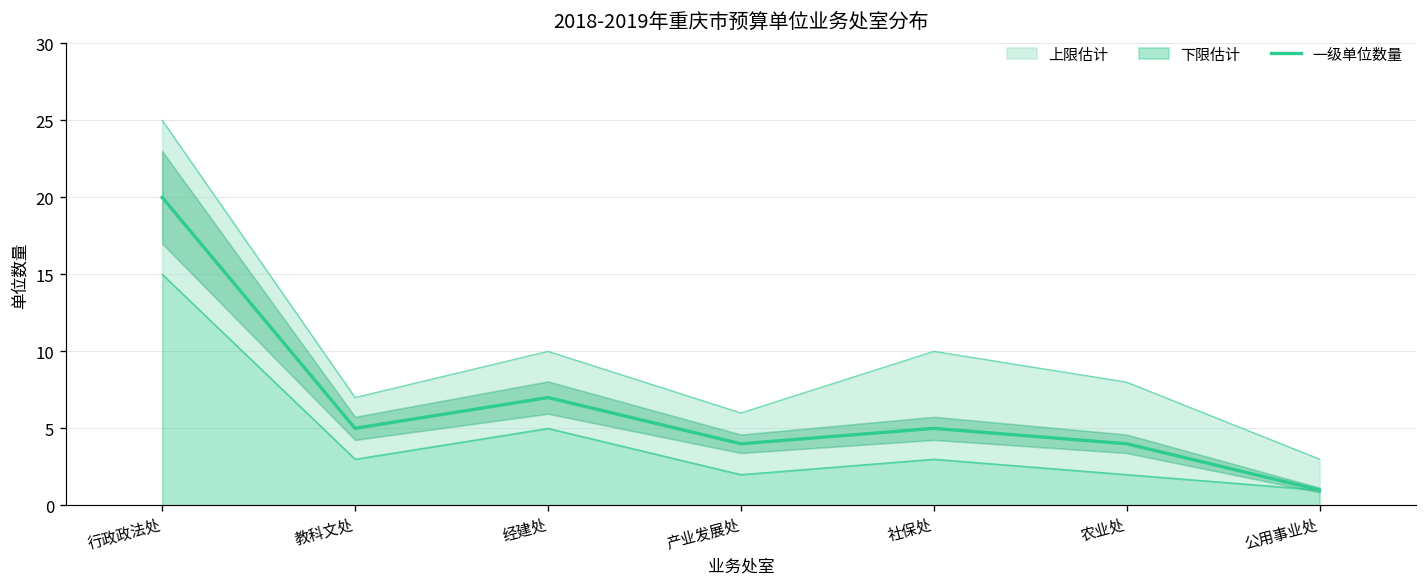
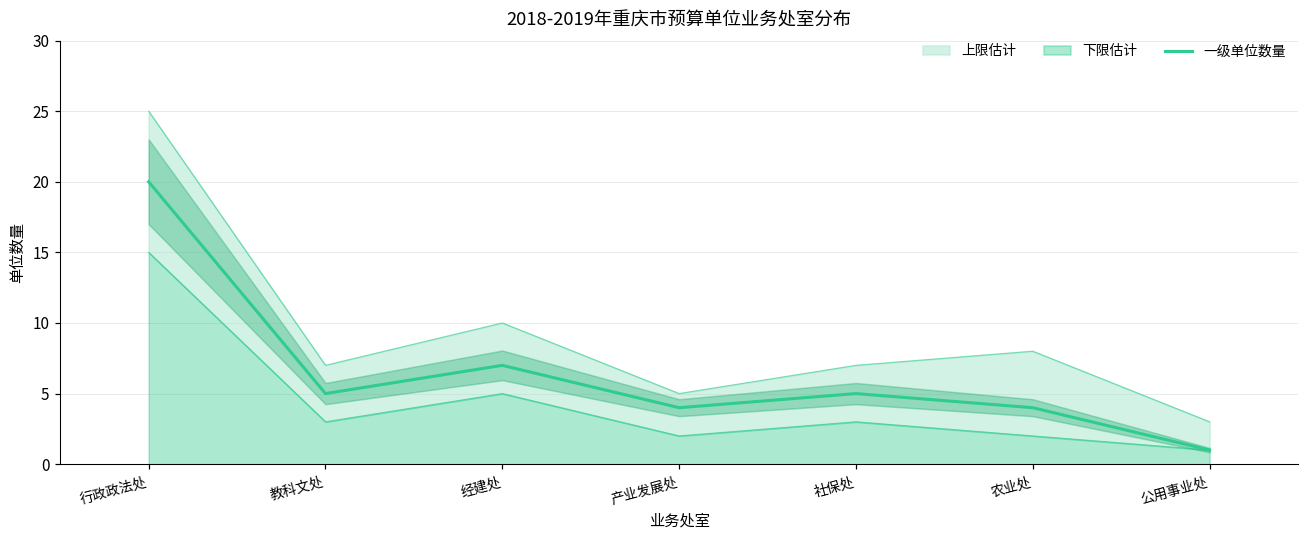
  {
    "上限估计": {
      "行政政法处": 25,
      "教科文处": 7,
      "经建处": 10,
-     "产业发展处": 6,
-     "社保处": 10,
+     "产业发展处": 5,
+     "社保处": 7,
      "农业处": 8,
      "公用事业处": 3
    }
  }
